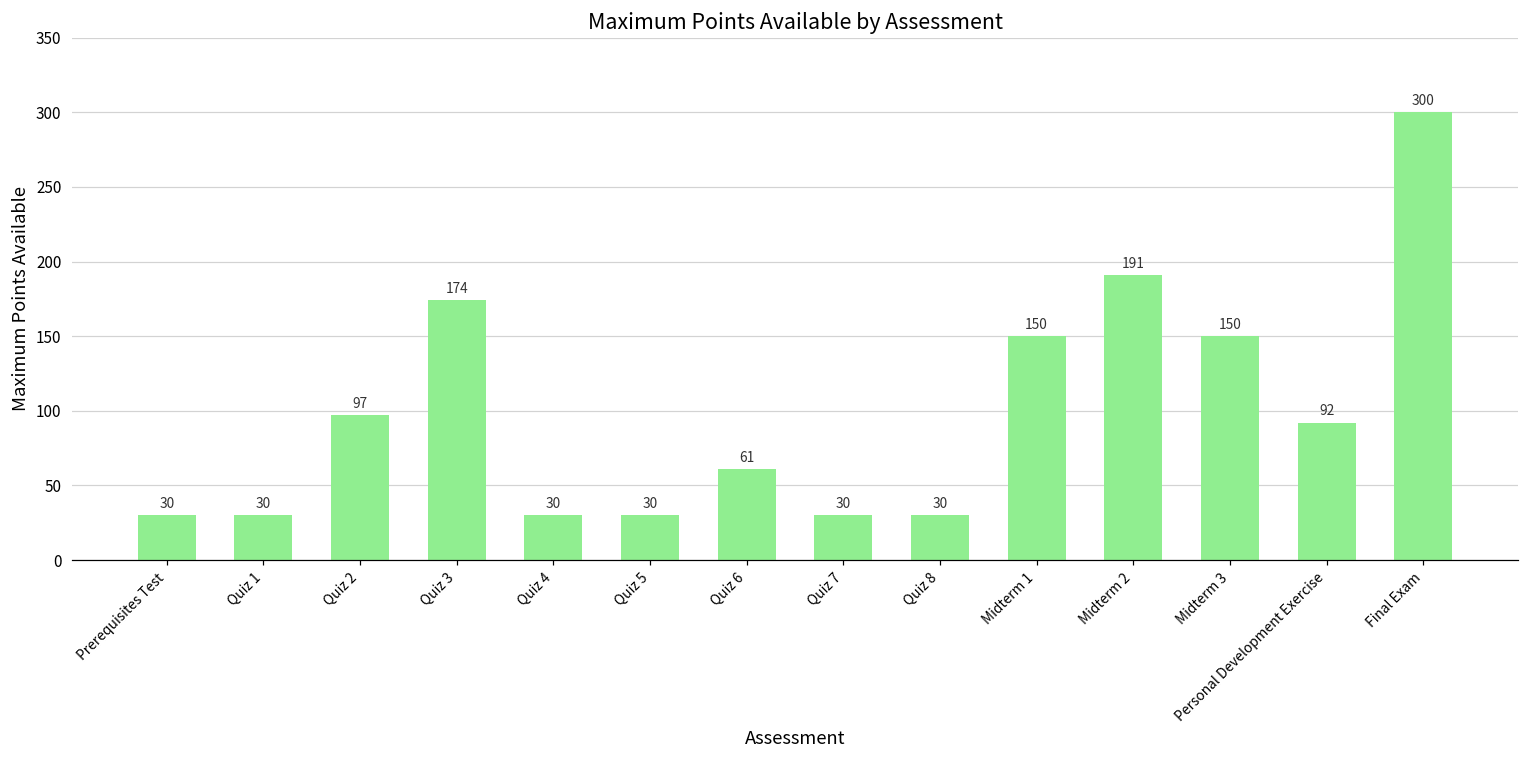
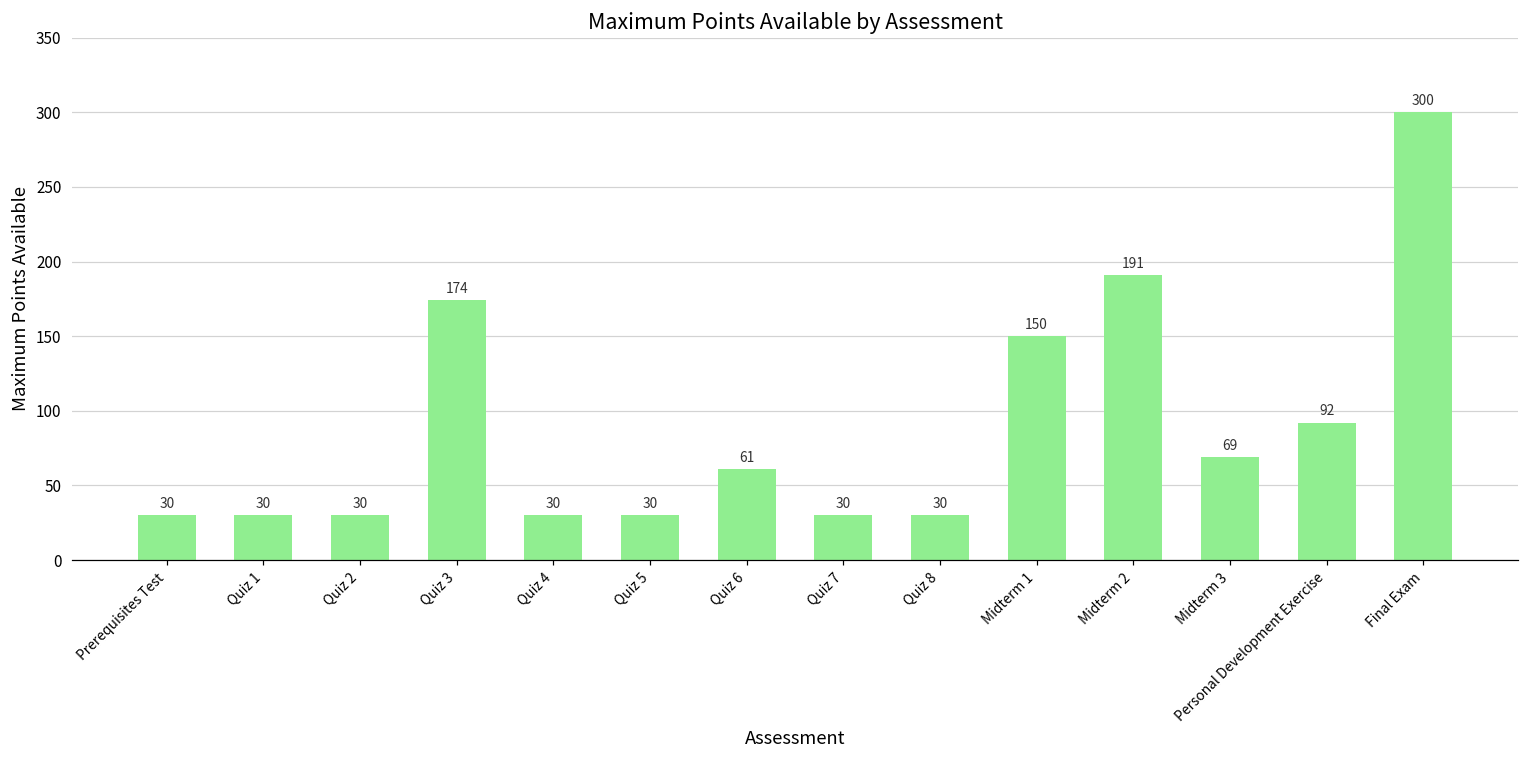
  {
    "Prerequisites Test": 30,
    "Quiz 1": 30,
-   "Quiz 2": 97,
+   "Quiz 2": 30,
    "Quiz 3": 174,
    "Quiz 4": 30,
    "Quiz 5": 30,
    "Quiz 6": 61,
    "Quiz 7": 30,
    "Quiz 8": 30,
    "Midterm 1": 150,
    "Midterm 2": 191,
-   "Midterm 3": 150,
+   "Midterm 3": 69,
    "Personal Development Exercise": 92,
    "Final Exam": 300
  }
